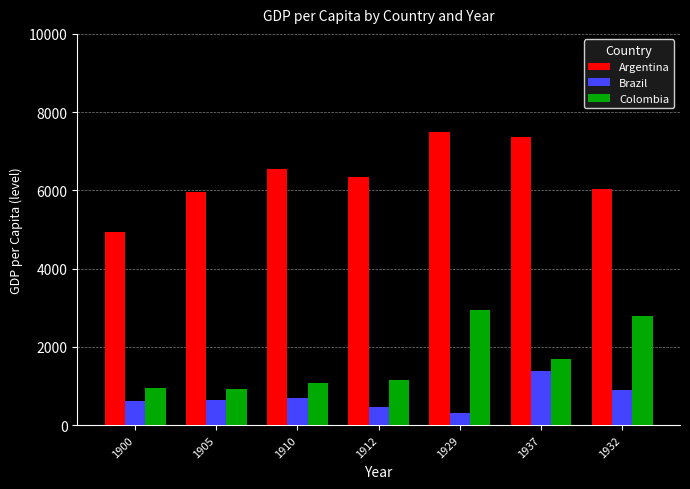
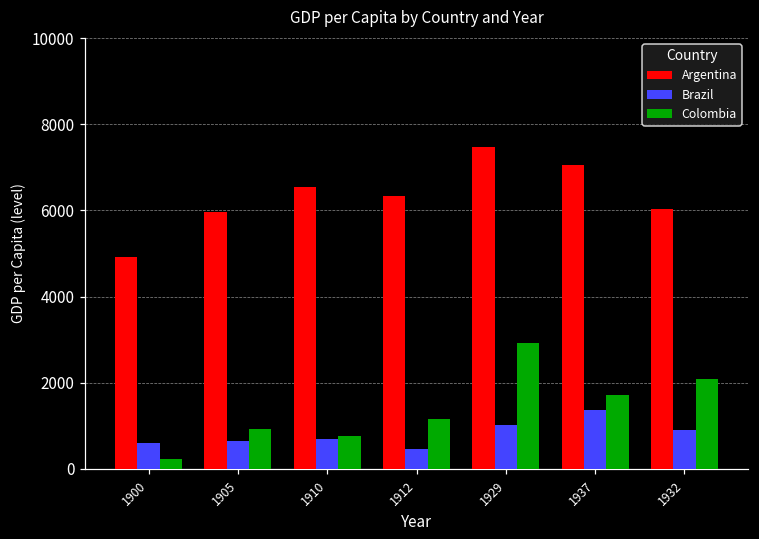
  {
    "Argentina": {
      "1900": 4900,
      "1905": 6000,
      "1910": 6500,
      "1912": 6300,
      "1929": 7500,
-     "1937": 7400,
+     "1937": 7100,
      "1932": 6000
    },
    "Brazil": {
      "1900": 600,
      "1905": 600,
      "1910": 700,
      "1912": 500,
-     "1929": 300,
+     "1929": 1000,
      "1937": 1400,
      "1932": 900
    },
    "Colombia": {
-     "1900": 900,
+     "1900": 200,
      "1905": 900,
-     "1910": 1100,
+     "1910": 800,
      "1912": 1100,
      "1929": 2900,
      "1937": 1700,
-     "1932": 2800
+     "1932": 2100
    }
  }
